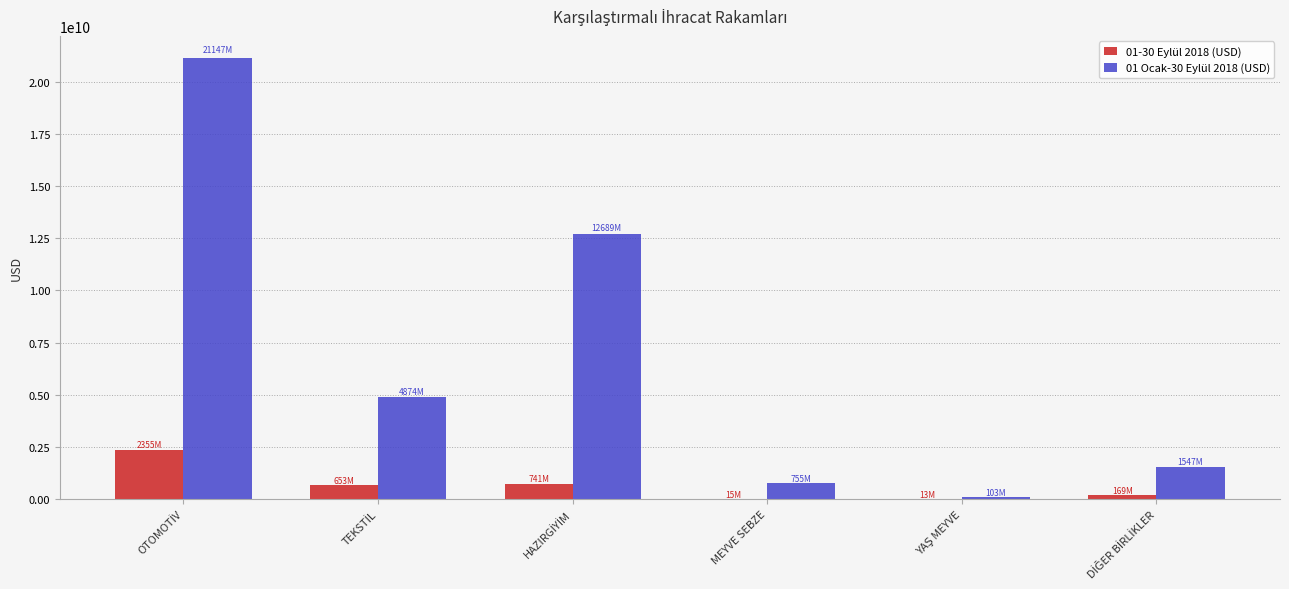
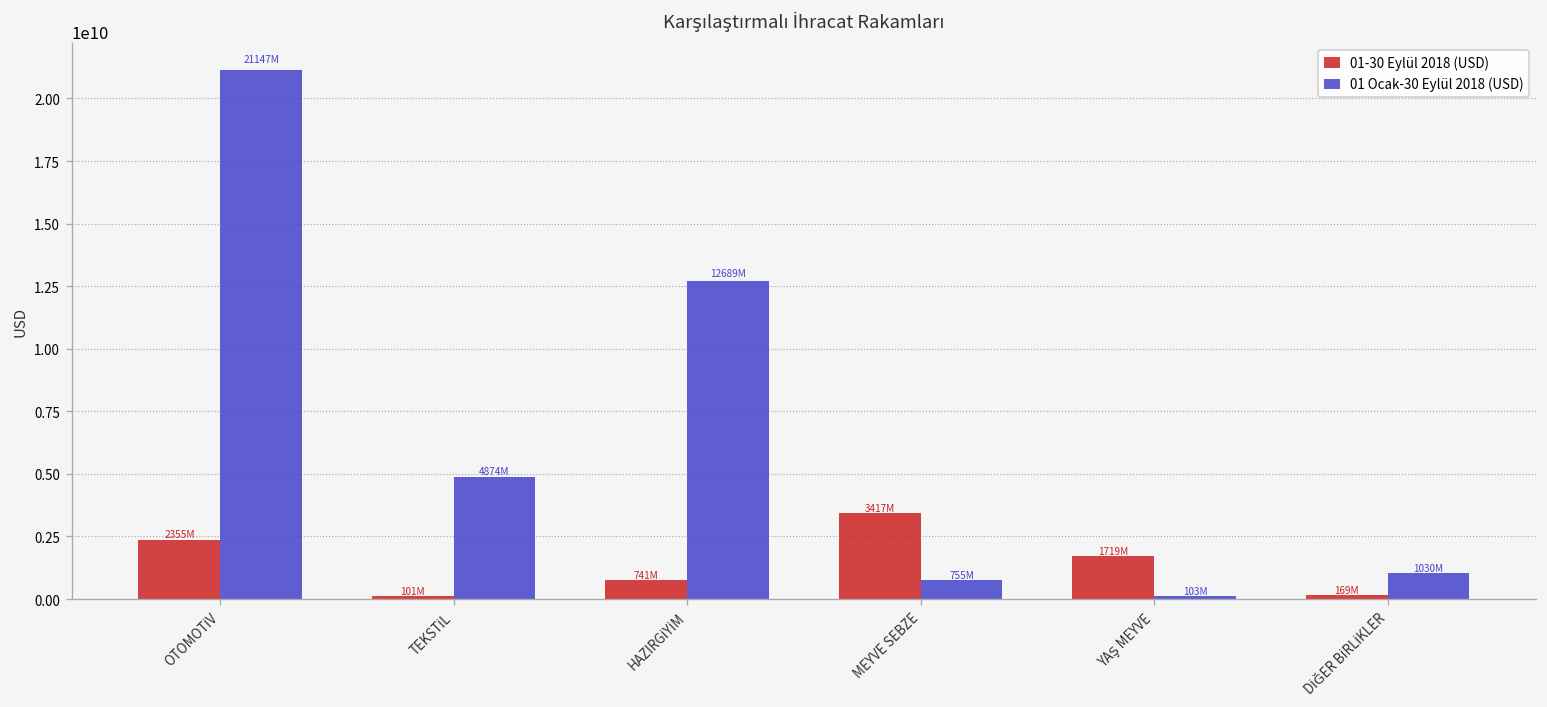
  {
    "01-30 Eylül 2018 (USD)": {
      "OTOMOTİV": "2355M",
-     "TEKSTİL": "653M",
+     "TEKSTİL": "101M",
      "HAZIRGİYİM": "741M",
-     "MEYVE SEBZE": "15M",
-     "YAŞ MEYVE": "13M",
+     "MEYVE SEBZE": "3417M",
+     "YAŞ MEYVE": "1719M",
      "DİĞER BİRLİKLER": "169M"
    },
    "01 Ocak-30 Eylül 2018 (USD)": {
      "OTOMOTİV": "21147M",
      "TEKSTİL": "4874M",
      "HAZIRGİYİM": "12689M",
      "MEYVE SEBZE": "755M",
      "YAŞ MEYVE": "103M",
-     "DİĞER BİRLİKLER": "1547M"
+     "DİĞER BİRLİKLER": "1030M"
    }
  }
